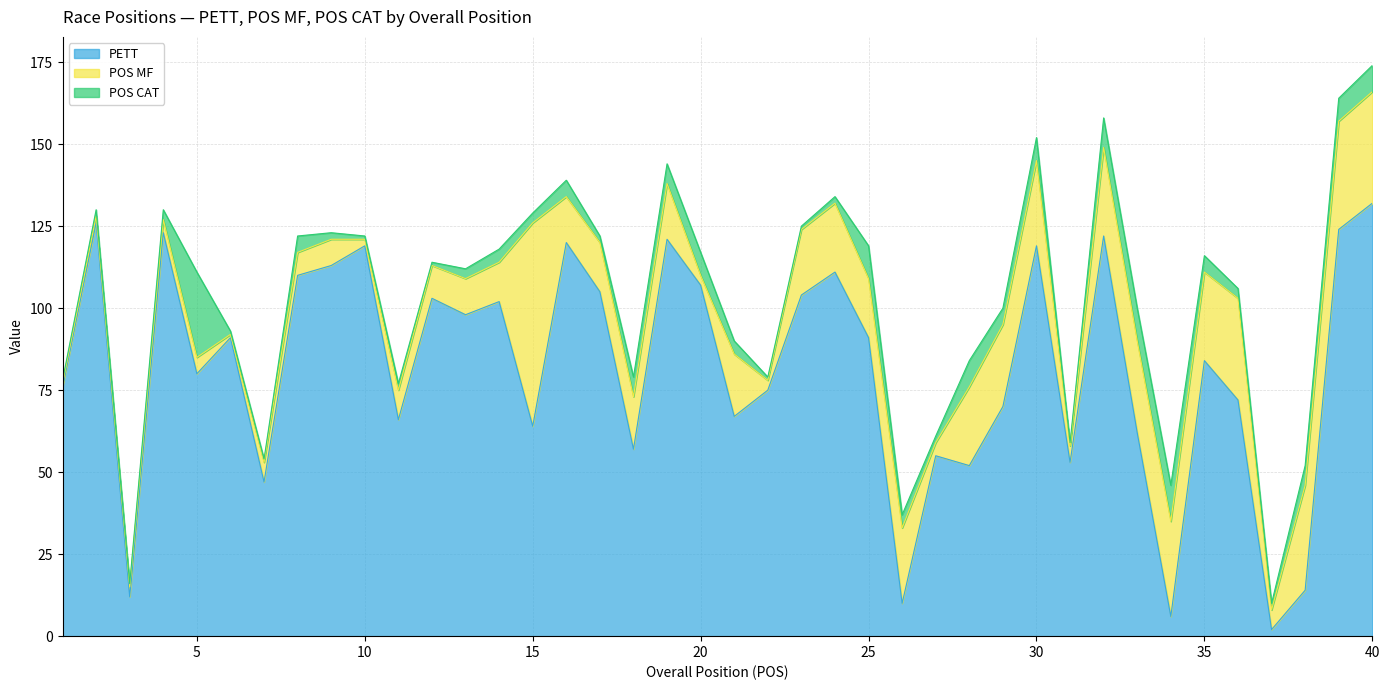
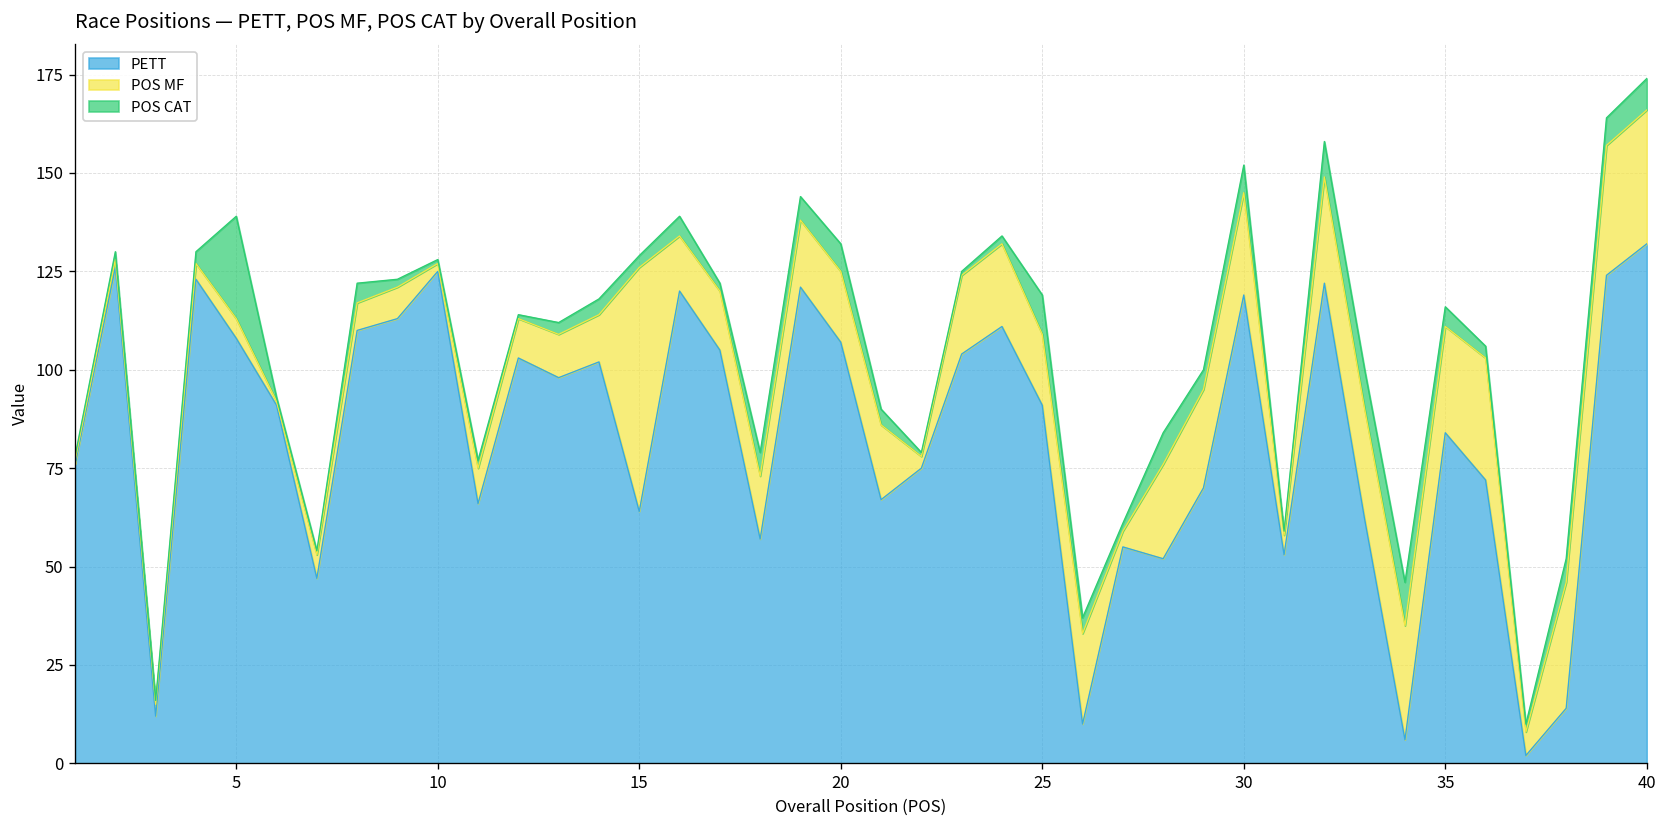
  {
    "PETT": {
-     "5": 80,
-     "10": 119,
+     "5": 108,
+     "10": 125,
      "15": 64,
      "20": 107,
      "25": 91,
      "30": 119,
      "35": 84,
      "40": 132
    },
    "POS MF": {
      "5": 5,
      "10": 2,
      "15": 62,
-     "20": 3,
+     "20": 18,
      "25": 18,
      "30": 26,
      "35": 27,
      "40": 34
    },
    "POS CAT": {
      "5": 26,
      "10": 1,
      "15": 3,
      "20": 7,
      "25": 10,
      "30": 7,
      "35": 5,
      "40": 8
    }
  }
